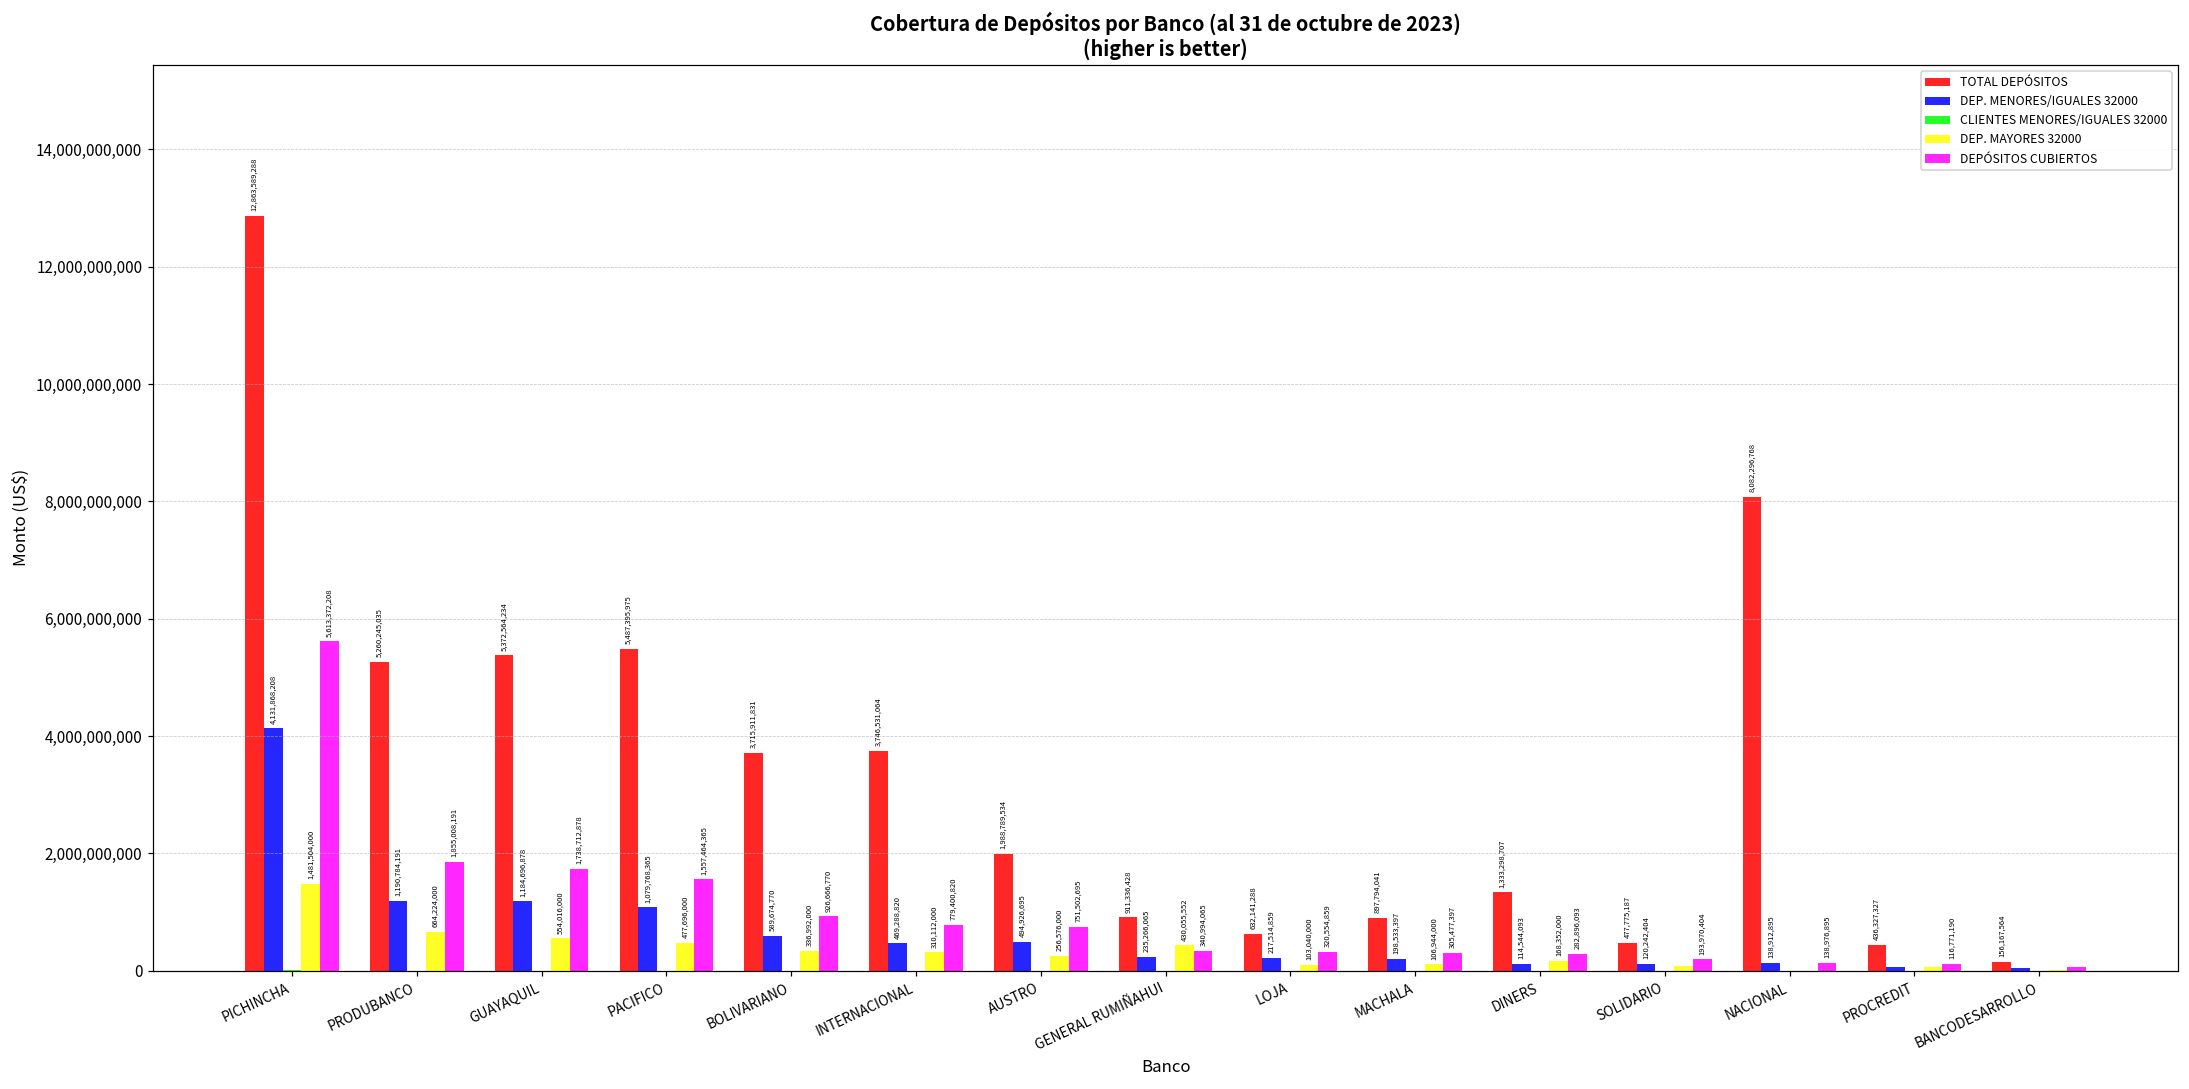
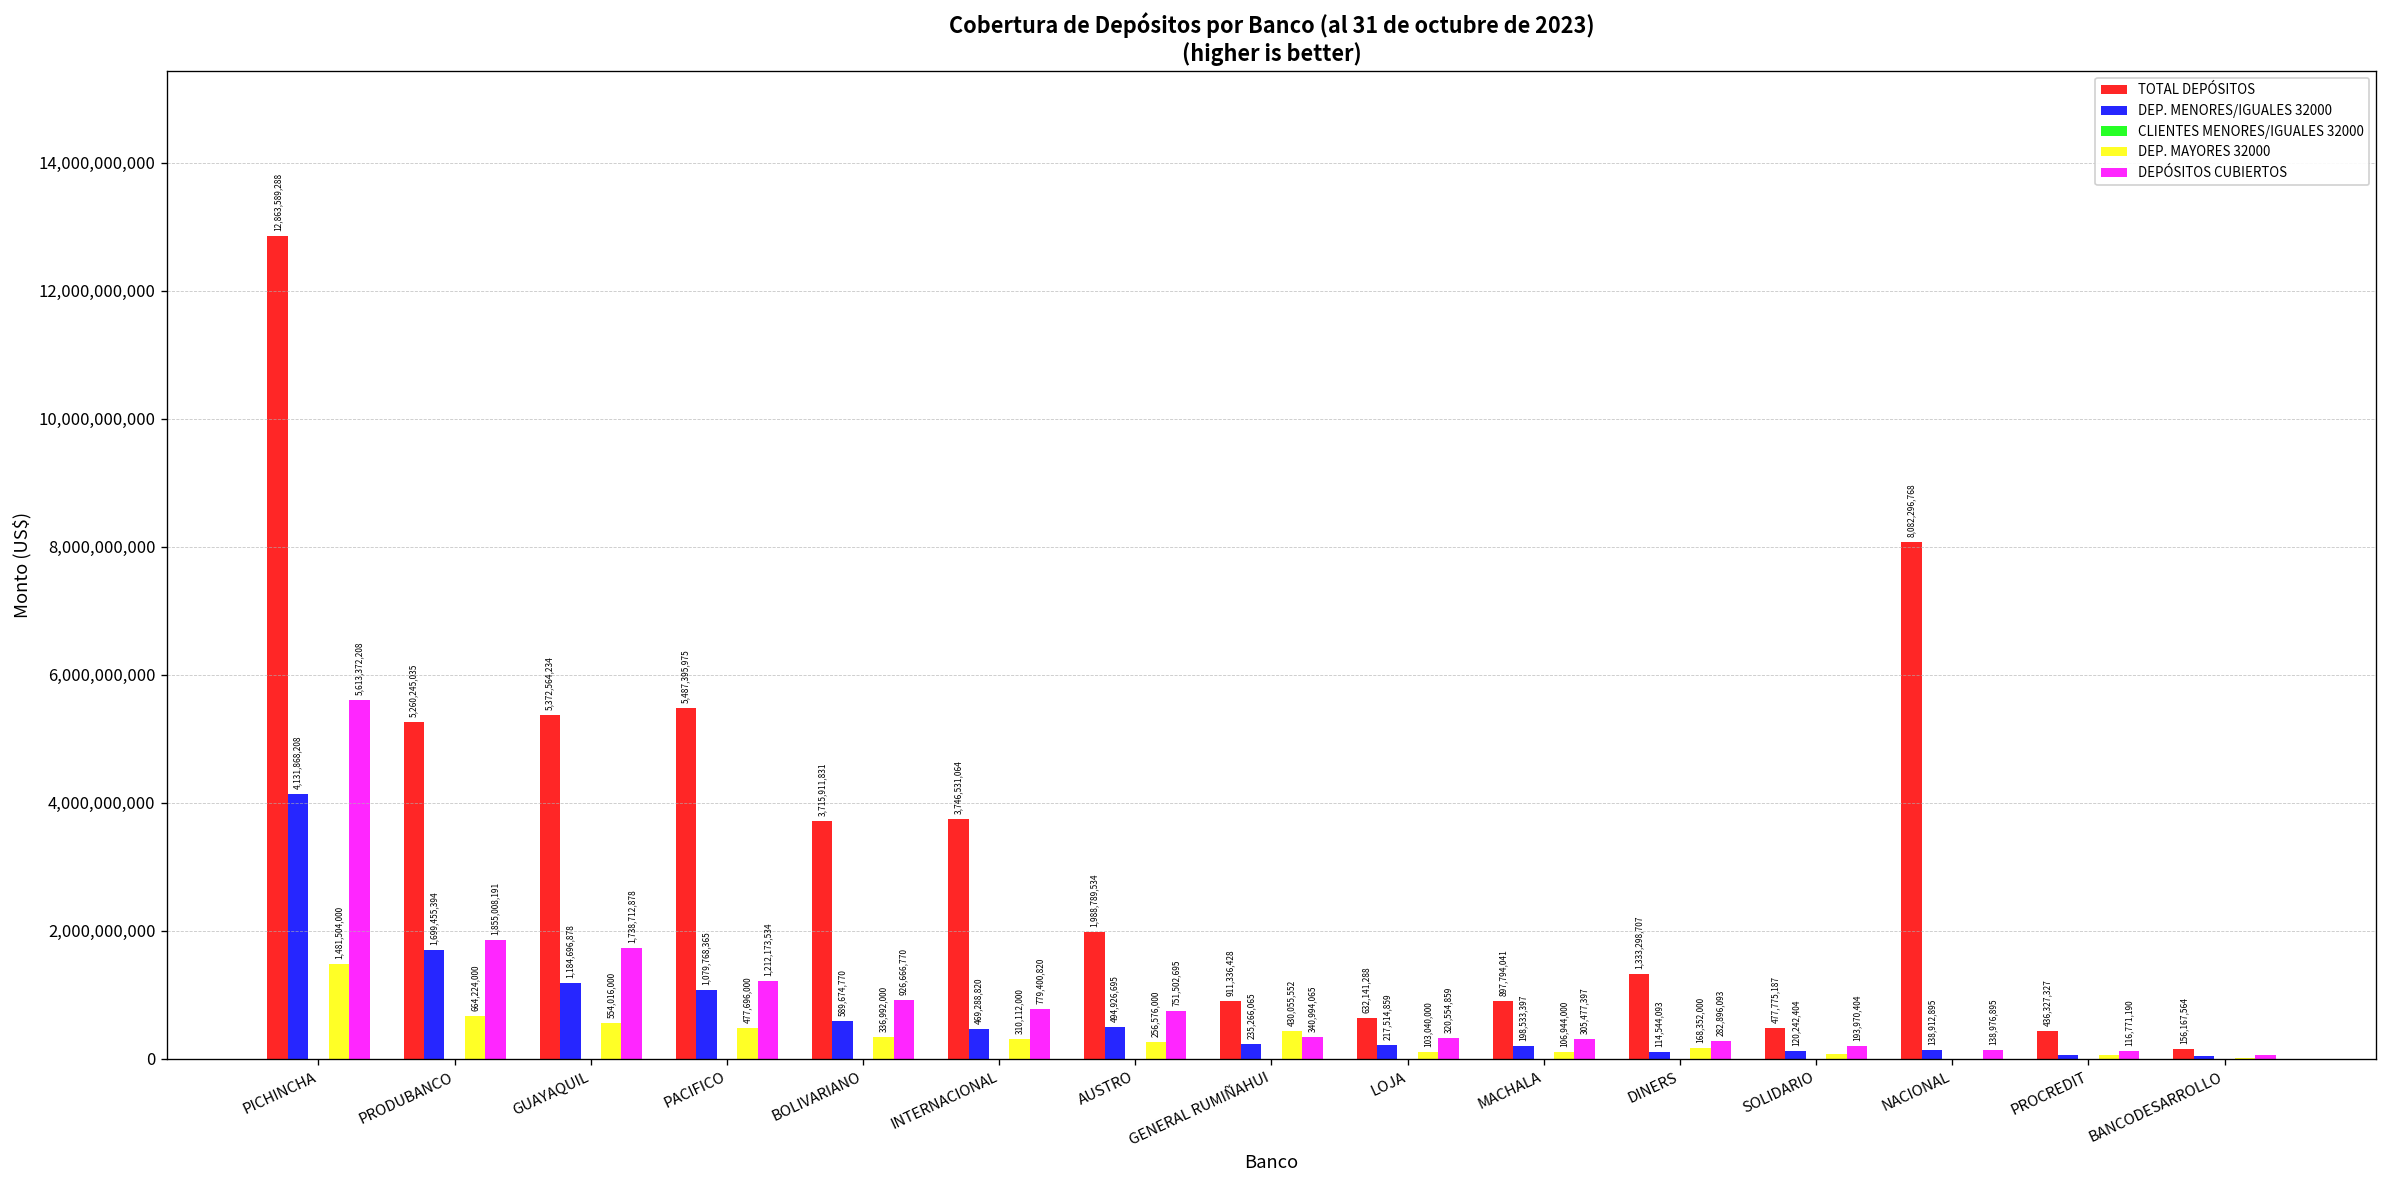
  {
    "TOTAL DEPÓSITOS": {
      "PICHINCHA": "12,863,589,288",
      "PRODUBANCO": "5,260,245,035",
      "GUAYAQUIL": "5,372,564,234",
      "PACIFICO": "5,487,395,975",
      "BOLIVARIANO": "3,715,911,831",
      "INTERNACIONAL": "3,746,531,064",
      "AUSTRO": "1,988,789,534",
      "GENERAL RUMIÑAHUI": "911,336,428",
      "LOJA": "632,141,288",
      "MACHALA": "897,794,041",
      "DINERS": "1,333,298,707",
      "SOLIDARIO": "477,775,187",
      "NACIONAL": "8,082,296,768",
      "PROCREDIT": "436,327,327",
      "BANCODESARROLLO": "156,167,564"
    },
    "DEP. MENORES/IGUALES 32000": {
      "PICHINCHA": "4,131,868,208",
-     "PRODUBANCO": "1,190,784,191",
+     "PRODUBANCO": "1,699,455,394",
      "GUAYAQUIL": "1,184,696,878",
      "PACIFICO": "1,079,768,365",
      "BOLIVARIANO": "589,674,770",
      "INTERNACIONAL": "469,288,820",
      "AUSTRO": "494,926,695",
      "GENERAL RUMIÑAHUI": "235,266,065",
      "LOJA": "217,514,859",
      "MACHALA": "198,533,397",
      "DINERS": "114,544,093",
      "SOLIDARIO": "120,242,404",
      "NACIONAL": "138,912,895"
    },
    "DEP. MAYORES 32000": {
      "PICHINCHA": "1,481,504,000",
      "PRODUBANCO": "664,224,000",
      "GUAYAQUIL": "554,016,000",
      "PACIFICO": "477,696,000",
      "BOLIVARIANO": "336,992,000",
      "INTERNACIONAL": "310,112,000",
      "AUSTRO": "256,576,000",
      "GENERAL RUMIÑAHUI": "430,055,552",
      "LOJA": "103,040,000",
      "MACHALA": "106,944,000",
      "DINERS": "168,352,000"
    },
    "DEPÓSITOS CUBIERTOS": {
      "PICHINCHA": "5,613,372,208",
      "PRODUBANCO": "1,855,008,191",
      "GUAYAQUIL": "1,738,712,878",
-     "PACIFICO": "1,557,464,365",
+     "PACIFICO": "1,212,173,534",
      "BOLIVARIANO": "926,666,770",
      "INTERNACIONAL": "779,400,820",
      "AUSTRO": "751,502,695",
      "GENERAL RUMIÑAHUI": "340,994,065",
      "LOJA": "320,554,859",
      "MACHALA": "305,477,397",
      "DINERS": "282,896,093",
      "SOLIDARIO": "193,970,404",
      "NACIONAL": "138,976,895",
      "PROCREDIT": "116,771,190"
    }
  }
